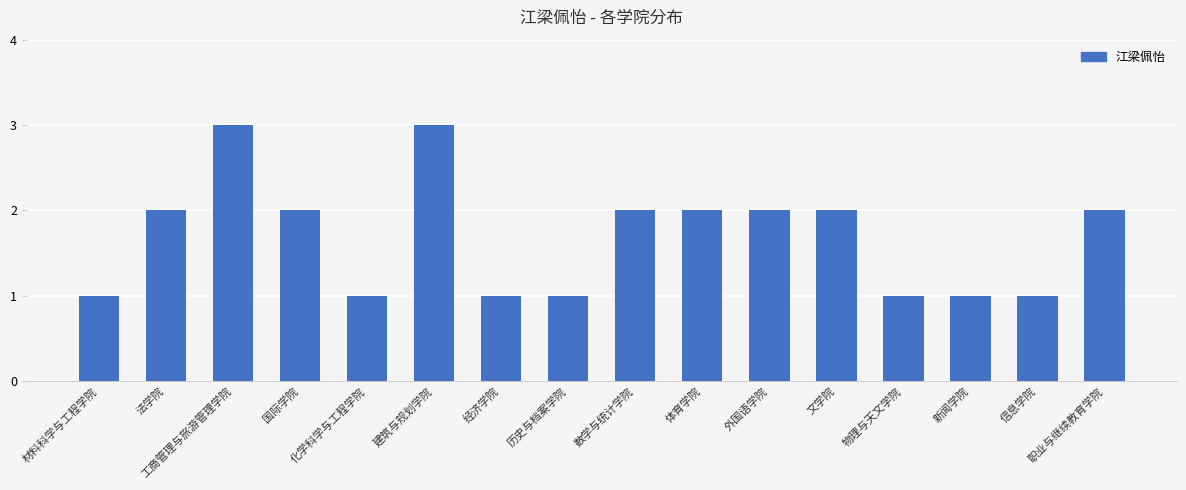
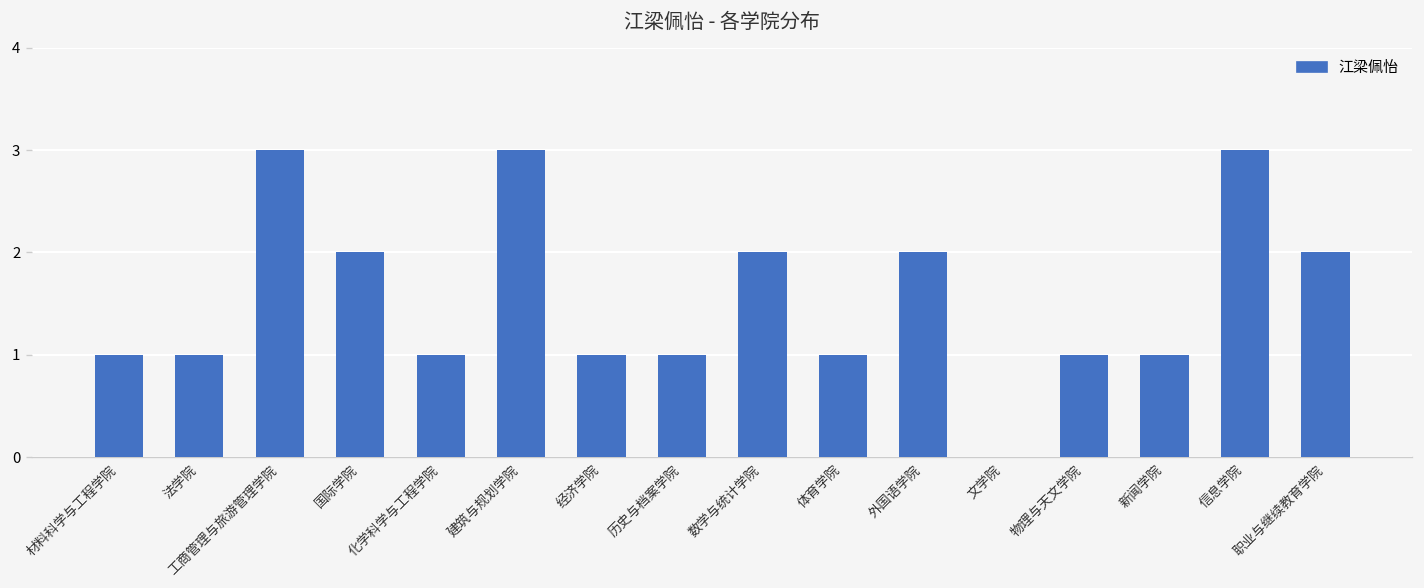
  {
    "材料科学与工程学院": 1,
-   "法学院": 2,
+   "法学院": 1,
    "工商管理与旅游管理学院": 3,
    "国际学院": 2,
    "化学科学与工程学院": 1,
    "建筑与规划学院": 3,
    "经济学院": 1,
    "历史与档案学院": 1,
    "数学与统计学院": 2,
-   "体育学院": 2,
+   "体育学院": 1,
    "外国语学院": 2,
-   "文学院": 2,
+   "文学院": 0,
    "物理与天文学院": 1,
    "新闻学院": 1,
-   "信息学院": 1,
+   "信息学院": 3,
    "职业与继续教育学院": 2
  }
